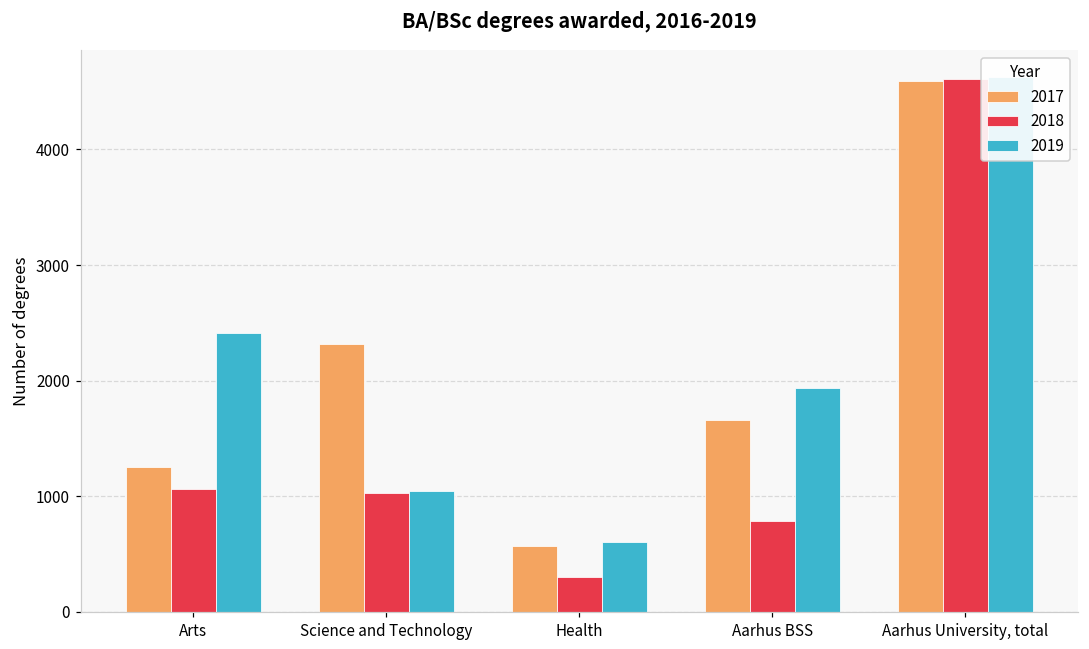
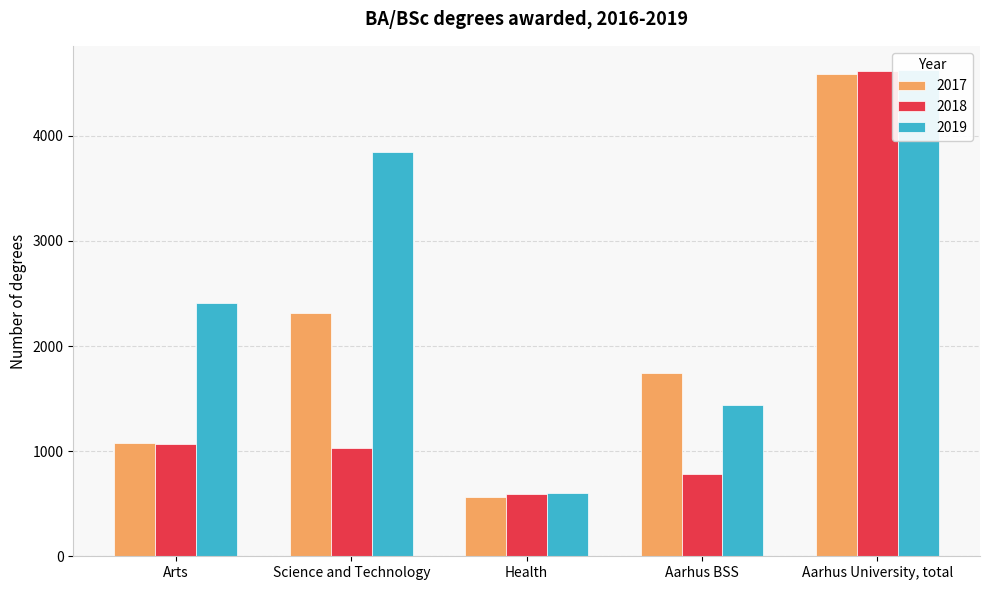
  {
    "2017": {
-     "Arts": 1250,
+     "Arts": 1080,
      "Science and Technology": 2320,
      "Health": 570,
-     "Aarhus BSS": 1660,
+     "Aarhus BSS": 1740,
      "Aarhus University, total": 4590
    },
    "2018": {
      "Arts": 1070,
      "Science and Technology": 1030,
-     "Health": 300,
+     "Health": 590,
      "Aarhus BSS": 780,
      "Aarhus University, total": 4610
    },
    "2019": {
      "Arts": 2410,
-     "Science and Technology": 1050,
+     "Science and Technology": 3840,
      "Health": 610,
-     "Aarhus BSS": 1940
+     "Aarhus BSS": 1440
    }
  }
